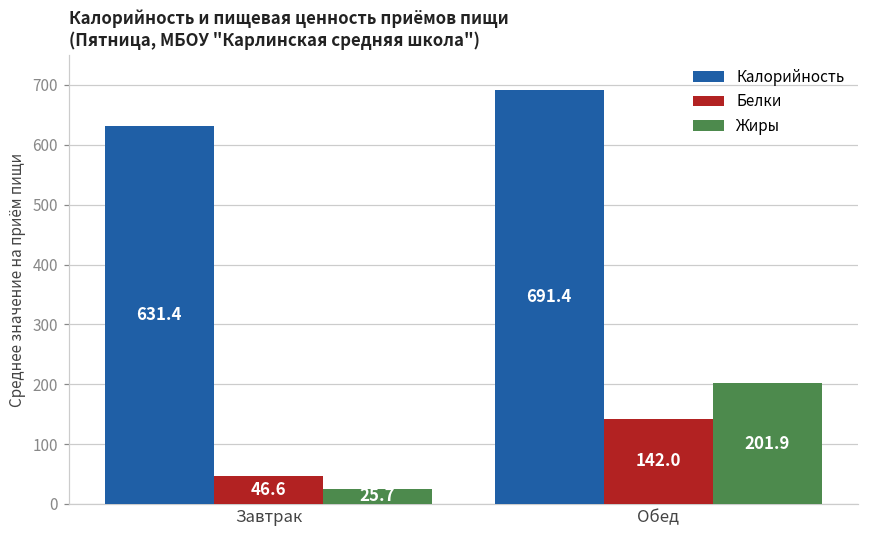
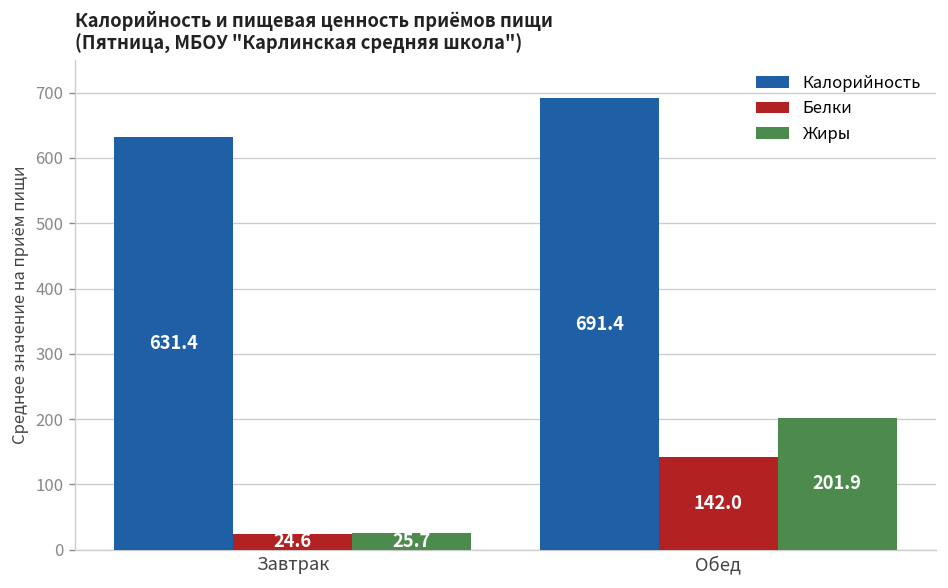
  {
    "Калорийность": {
      "Завтрак": 631.4,
      "Обед": 691.4
    },
    "Белки": {
-     "Завтрак": 46.6,
+     "Завтрак": 24.6,
      "Обед": 142.0
    },
    "Жиры": {
      "Завтрак": 25.7,
      "Обед": 201.9
    }
  }
